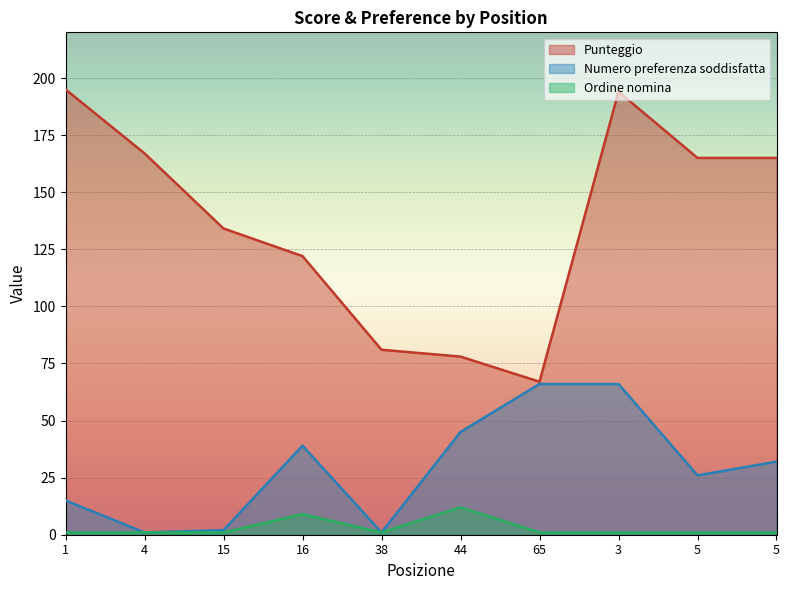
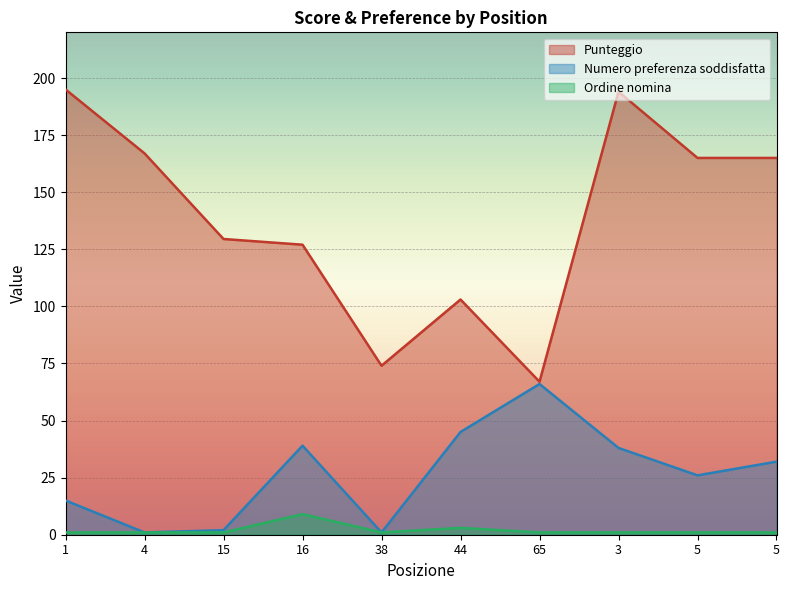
  {
    "Punteggio": {
      "1": 195,
      "4": 167,
-     "15": 134,
-     "16": 122,
-     "38": 81,
-     "44": 78
+     "15": 130,
+     "16": 127,
+     "38": 74,
+     "44": 103
    },
    "Numero preferenza soddisfatta": {
      "1": 15,
      "16": 39,
      "44": 45,
-     "3": 66
+     "3": 38
    },
    "Ordine nomina": {
      "1": 1,
      "16": 9,
-     "44": 12,
+     "44": 3,
      "65": 1,
      "3": 1
    }
  }
